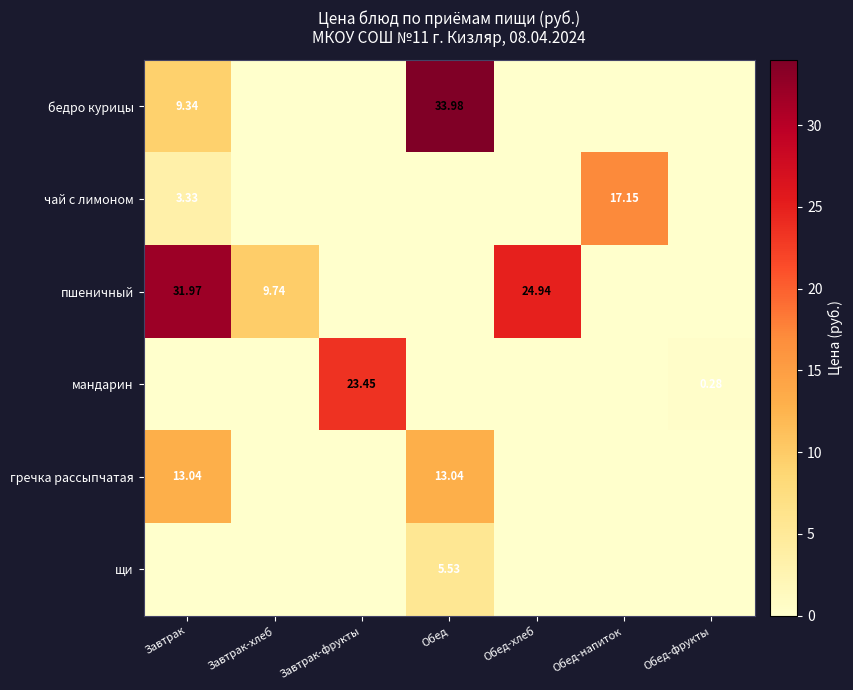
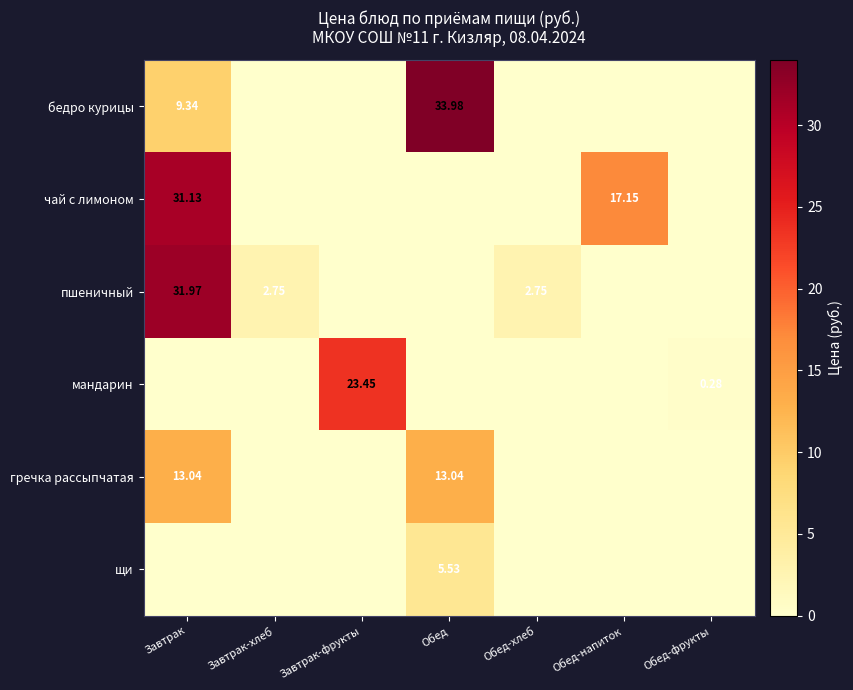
  {
    "бедро курицы": {
      "Завтрак": 9.34,
      "Обед": 33.98
    },
    "чай с лимоном": {
-     "Завтрак": 3.33,
+     "Завтрак": 31.13,
      "Обед-напиток": 17.15
    },
    "пшеничный": {
      "Завтрак": 31.97,
-     "Завтрак-хлеб": 9.74,
-     "Обед-хлеб": 24.94
+     "Завтрак-хлеб": 2.75,
+     "Обед-хлеб": 2.75
    },
    "мандарин": {
      "Завтрак-фрукты": 23.45,
      "Обед-фрукты": 0.28
    },
    "гречка рассыпчатая": {
      "Завтрак": 13.04,
      "Обед": 13.04
    },
    "щи": {
      "Обед": 5.53
    }
  }
